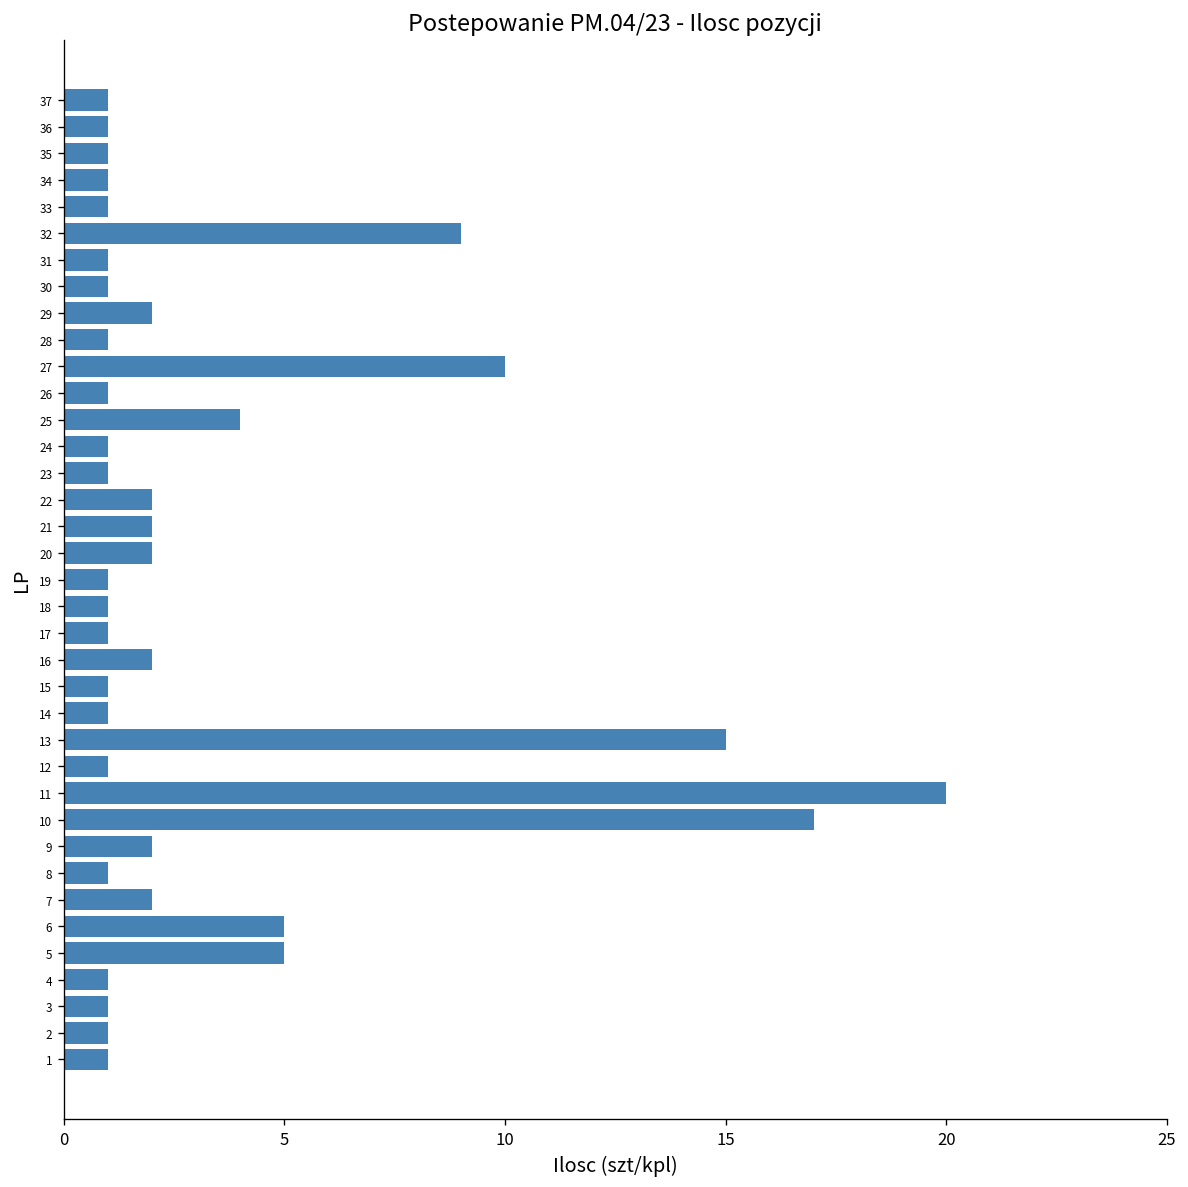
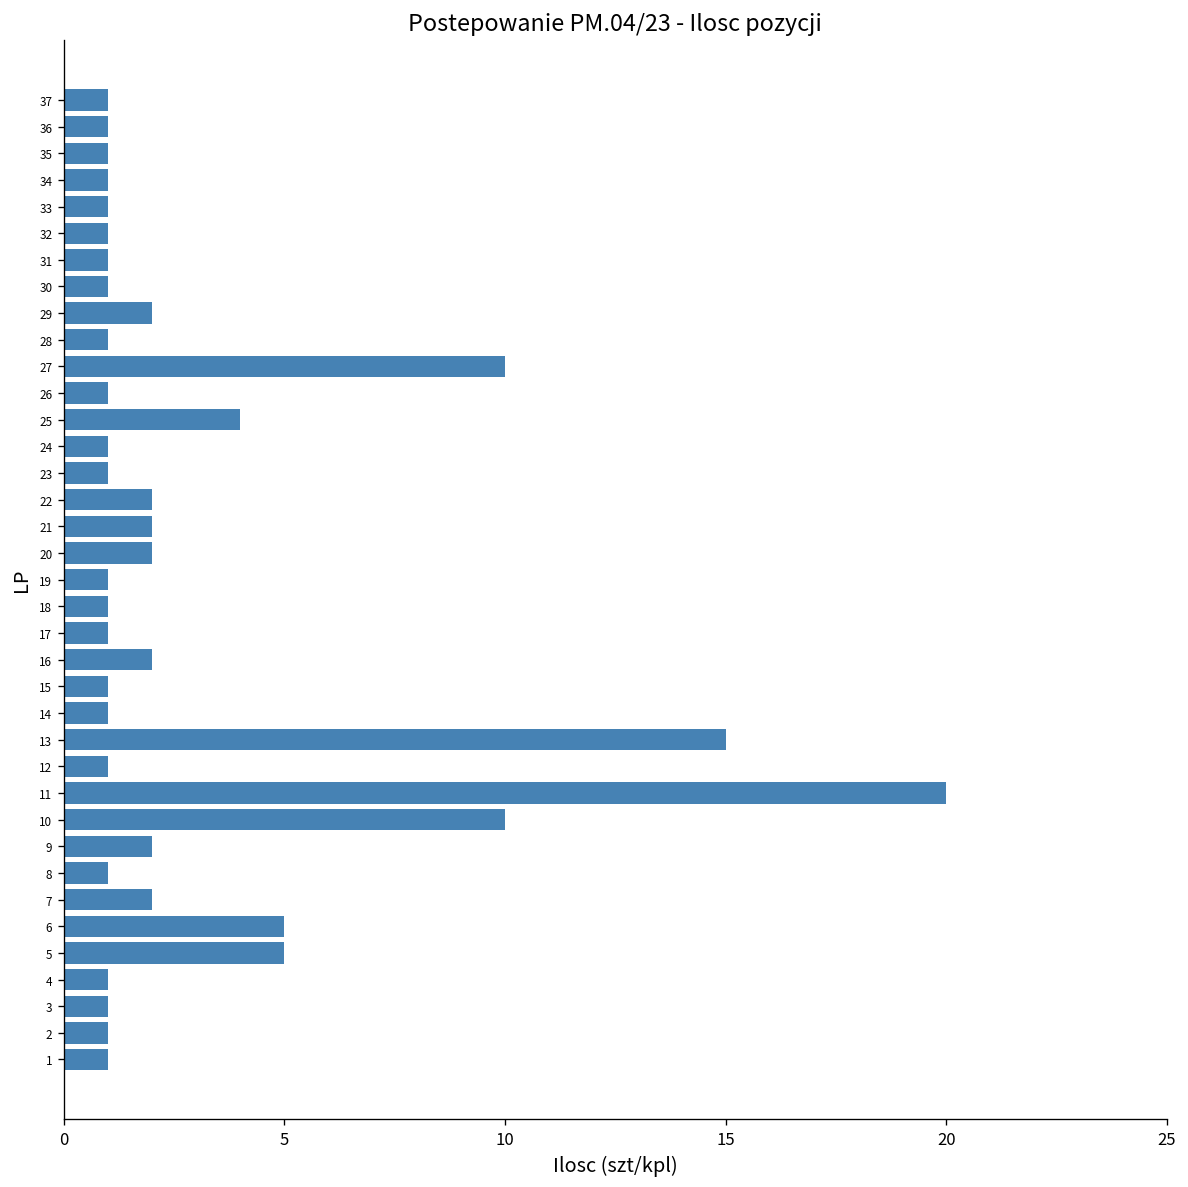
  {
    "37": 1,
    "36": 1,
    "35": 1,
    "34": 1,
    "33": 1,
-   "32": 9,
+   "32": 1,
    "31": 1,
    "30": 1,
    "29": 2,
    "28": 1,
    "27": 10,
    "26": 1,
    "25": 4,
    "24": 1,
    "23": 1,
    "22": 2,
    "21": 2,
    "20": 2,
    "19": 1,
    "18": 1,
    "17": 1,
    "16": 2,
    "15": 1,
    "14": 1,
    "13": 15,
    "12": 1,
    "11": 20,
-   "10": 17,
+   "10": 10,
    "9": 2,
    "8": 1,
    "7": 2,
    "6": 5,
    "5": 5,
    "4": 1,
    "3": 1,
    "2": 1,
    "1": 1
  }
